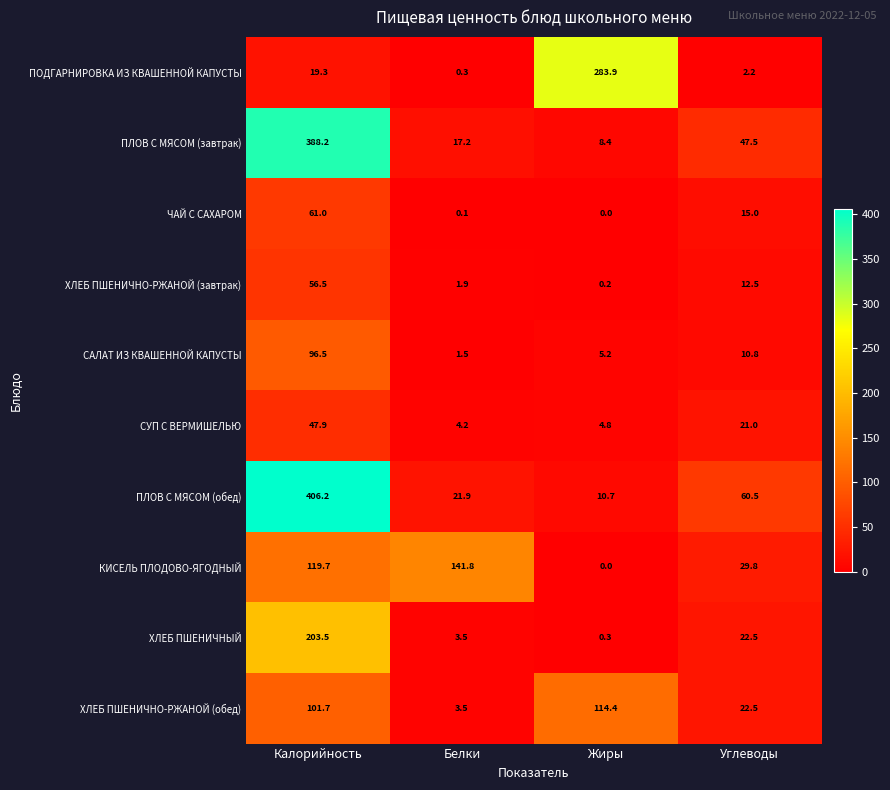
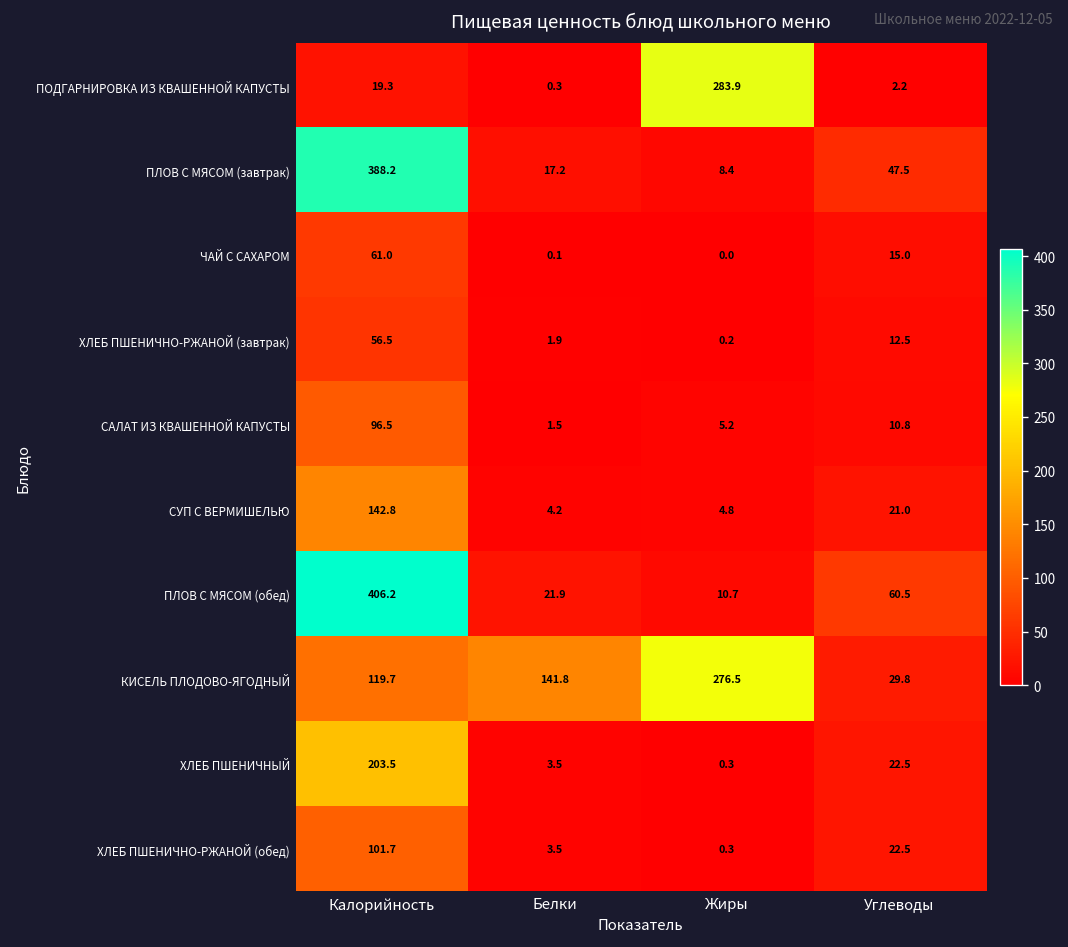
  {
    "ПОДГАРНИРОВКА ИЗ КВАШЕННОЙ КАПУСТЫ": {
      "Калорийность": 19.3,
      "Белки": 0.3,
      "Жиры": 283.9,
      "Углеводы": 2.2
    },
    "ПЛОВ С МЯСОМ (завтрак)": {
      "Калорийность": 388.2,
      "Белки": 17.2,
      "Жиры": 8.4,
      "Углеводы": 47.5
    },
    "ЧАЙ С САХАРОМ": {
      "Калорийность": 61.0,
      "Белки": 0.1,
      "Жиры": 0.0,
      "Углеводы": 15.0
    },
    "ХЛЕБ ПШЕНИЧНО-РЖАНОЙ (завтрак)": {
      "Калорийность": 56.5,
      "Белки": 1.9,
      "Жиры": 0.2,
      "Углеводы": 12.5
    },
    "САЛАТ ИЗ КВАШЕННОЙ КАПУСТЫ": {
      "Калорийность": 96.5,
      "Белки": 1.5,
      "Жиры": 5.2,
      "Углеводы": 10.8
    },
    "СУП С ВЕРМИШЕЛЬЮ": {
-     "Калорийность": 47.9,
+     "Калорийность": 142.8,
      "Белки": 4.2,
      "Жиры": 4.8,
      "Углеводы": 21.0
    },
    "ПЛОВ С МЯСОМ (обед)": {
      "Калорийность": 406.2,
      "Белки": 21.9,
      "Жиры": 10.7,
      "Углеводы": 60.5
    },
    "КИСЕЛЬ ПЛОДОВО-ЯГОДНЫЙ": {
      "Калорийность": 119.7,
      "Белки": 141.8,
-     "Жиры": 0.0,
+     "Жиры": 276.5,
      "Углеводы": 29.8
    },
    "ХЛЕБ ПШЕНИЧНЫЙ": {
      "Калорийность": 203.5,
      "Белки": 3.5,
      "Жиры": 0.3,
      "Углеводы": 22.5
    },
    "ХЛЕБ ПШЕНИЧНО-РЖАНОЙ (обед)": {
      "Калорийность": 101.7,
      "Белки": 3.5,
-     "Жиры": 114.4,
+     "Жиры": 0.3,
      "Углеводы": 22.5
    }
  }
